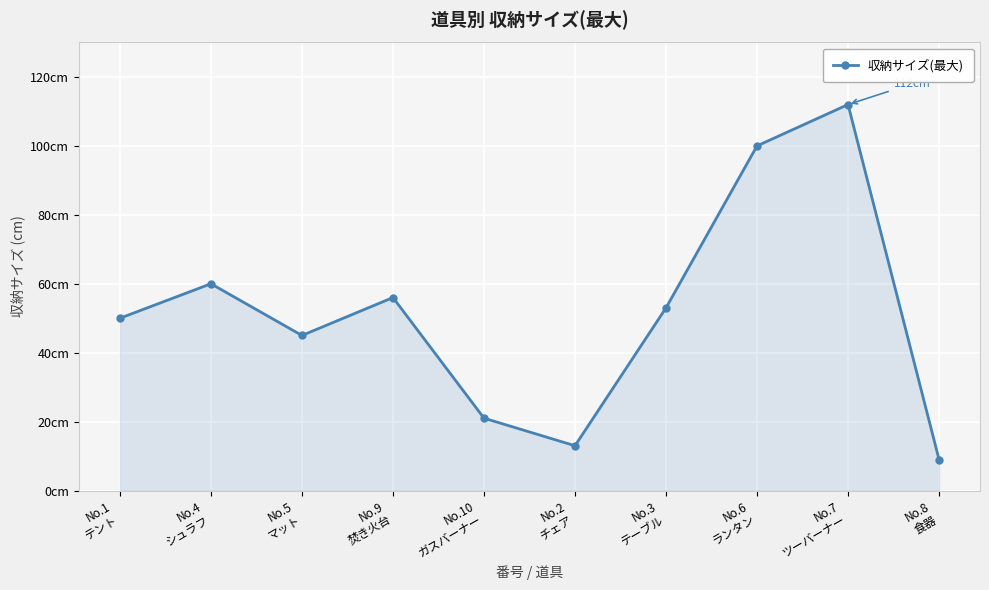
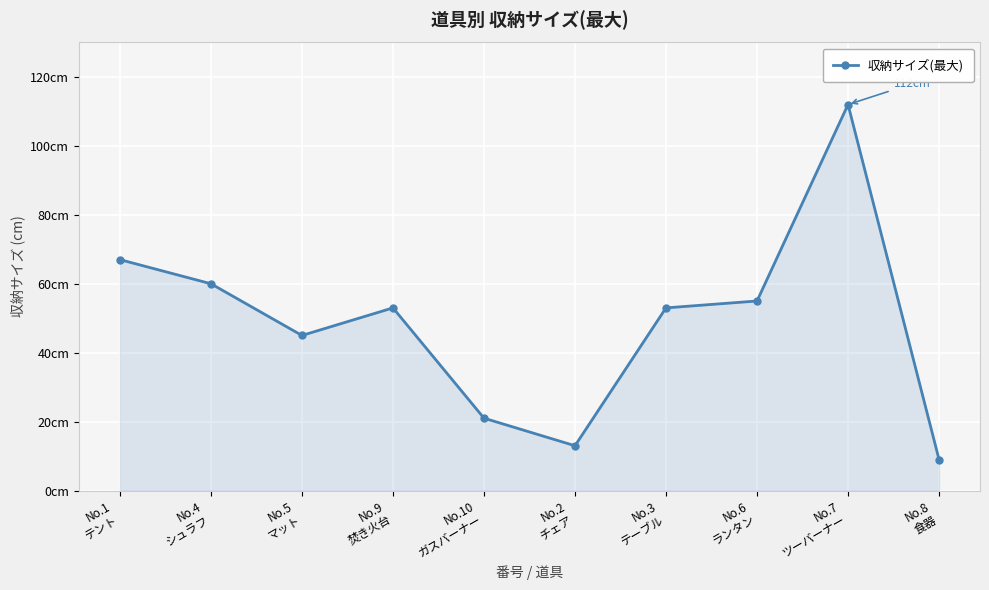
  {
-   "No.1 テント": "50cm",
+   "No.1 テント": "67cm",
    "No.4 シュラフ": "60cm",
    "No.5 マット": "45cm",
-   "No.9 焚き火台": "56cm",
+   "No.9 焚き火台": "53cm",
    "No.10 ガスバーナー": "21cm",
    "No.2 チェア": "13cm",
    "No.3 テーブル": "53cm",
-   "No.6 ランタン": "100cm",
+   "No.6 ランタン": "55cm",
    "No.8 食器": "9cm"
  }
